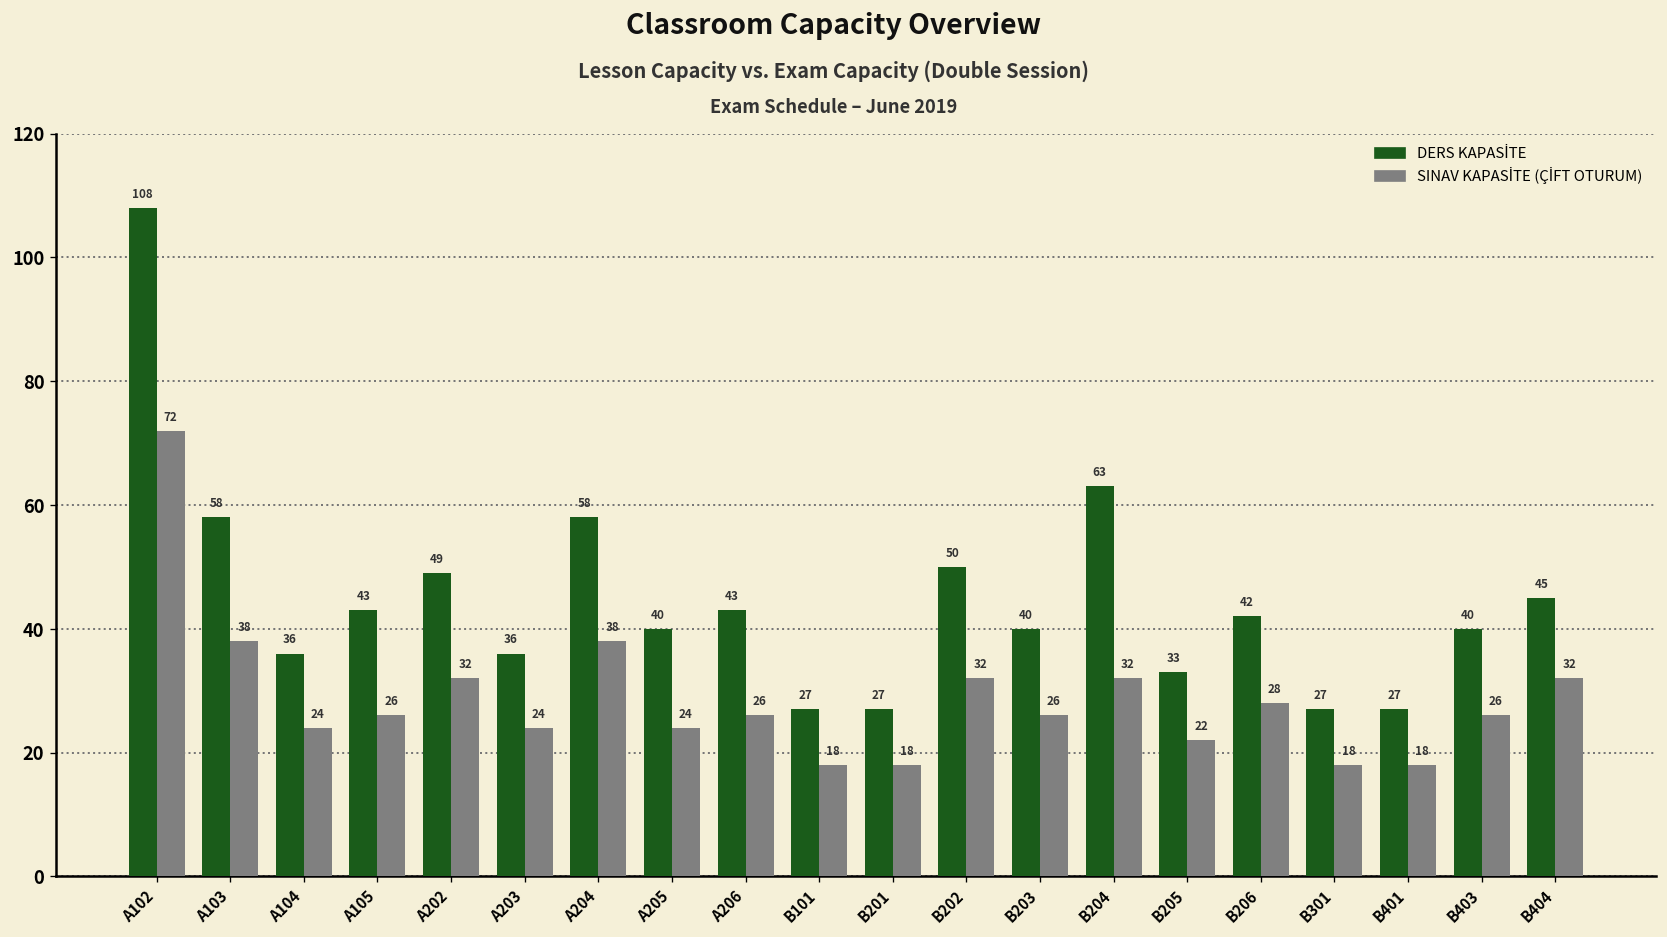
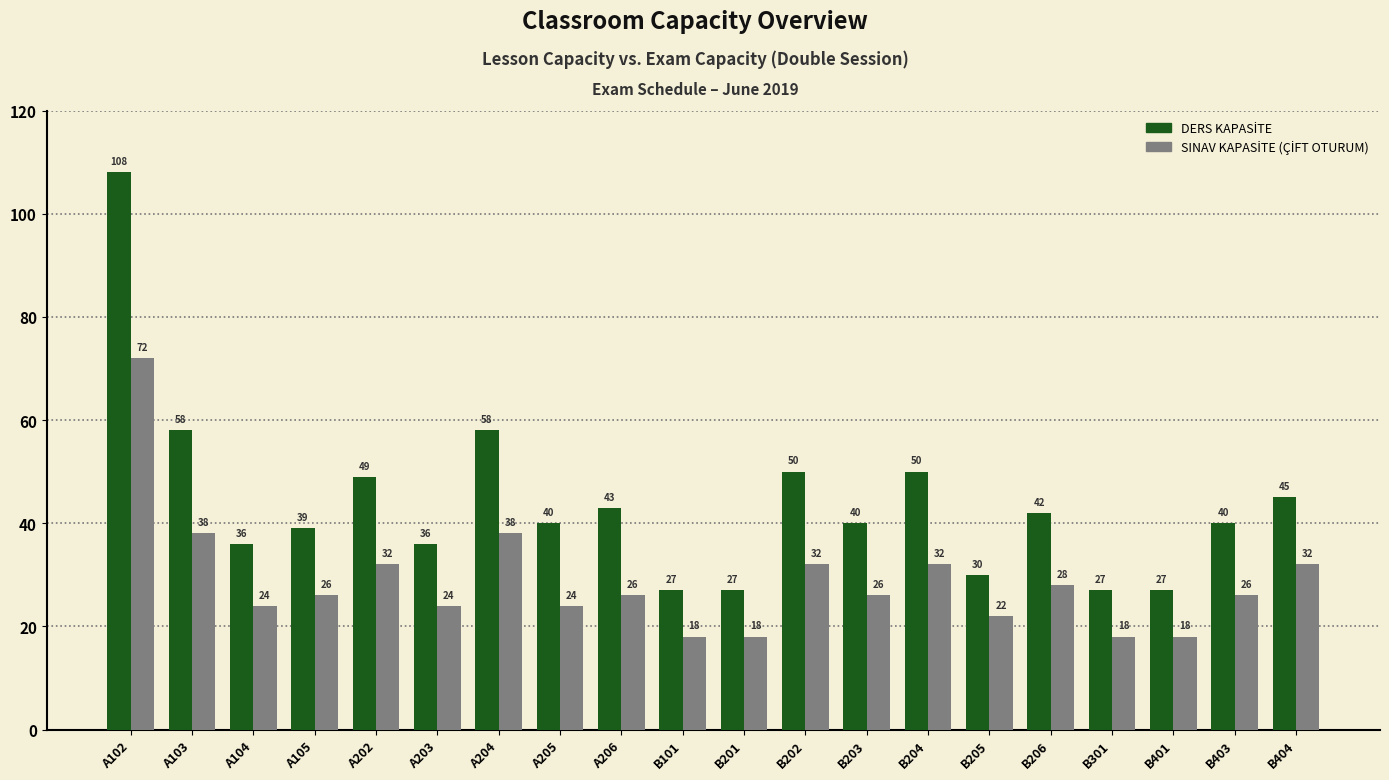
  {
    "DERS KAPASİTE": {
      "A102": 108,
      "A103": 58,
      "A104": 36,
-     "A105": 43,
+     "A105": 39,
      "A202": 49,
      "A203": 36,
      "A204": 58,
      "A205": 40,
      "A206": 43,
      "B101": 27,
      "B201": 27,
      "B202": 50,
      "B203": 40,
-     "B204": 63,
-     "B205": 33,
+     "B204": 50,
+     "B205": 30,
      "B206": 42,
      "B301": 27,
      "B401": 27,
      "B403": 40,
      "B404": 45
    }
  }
